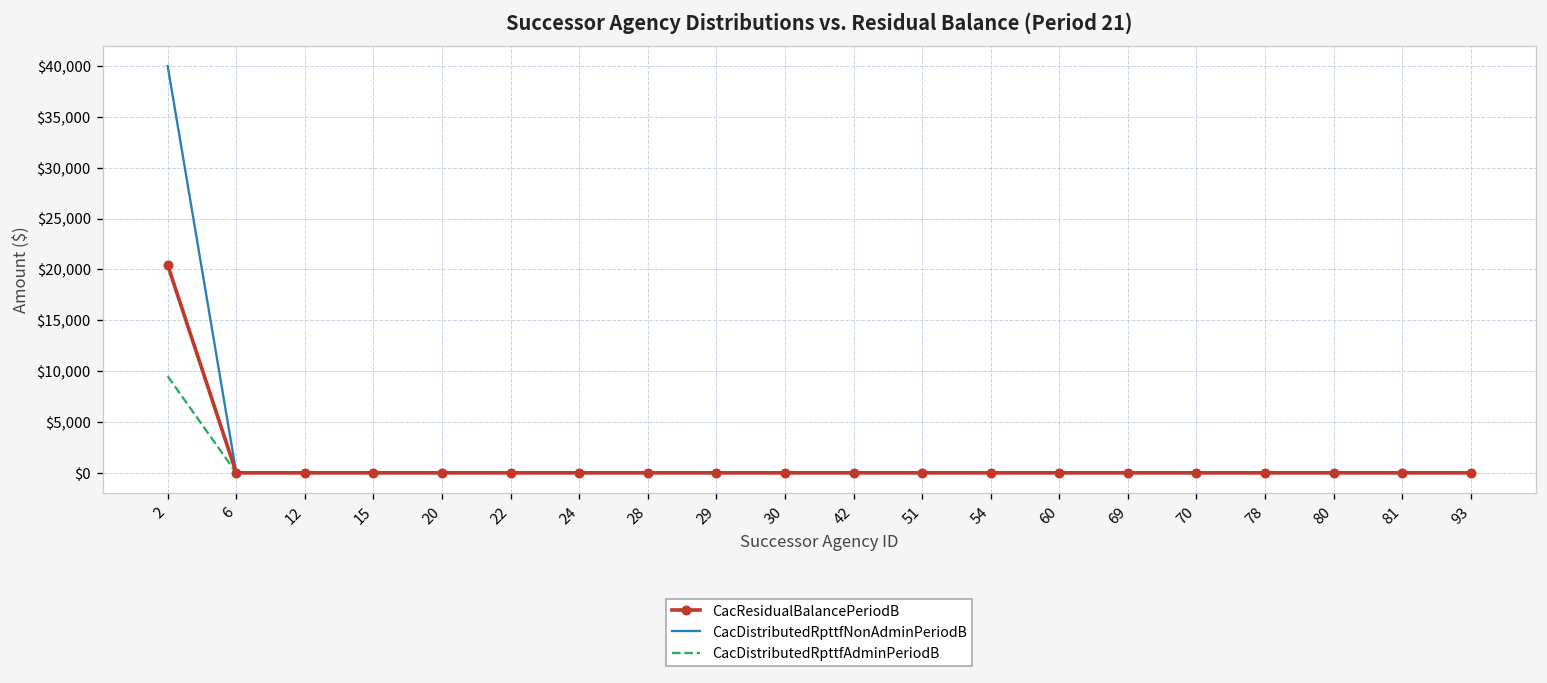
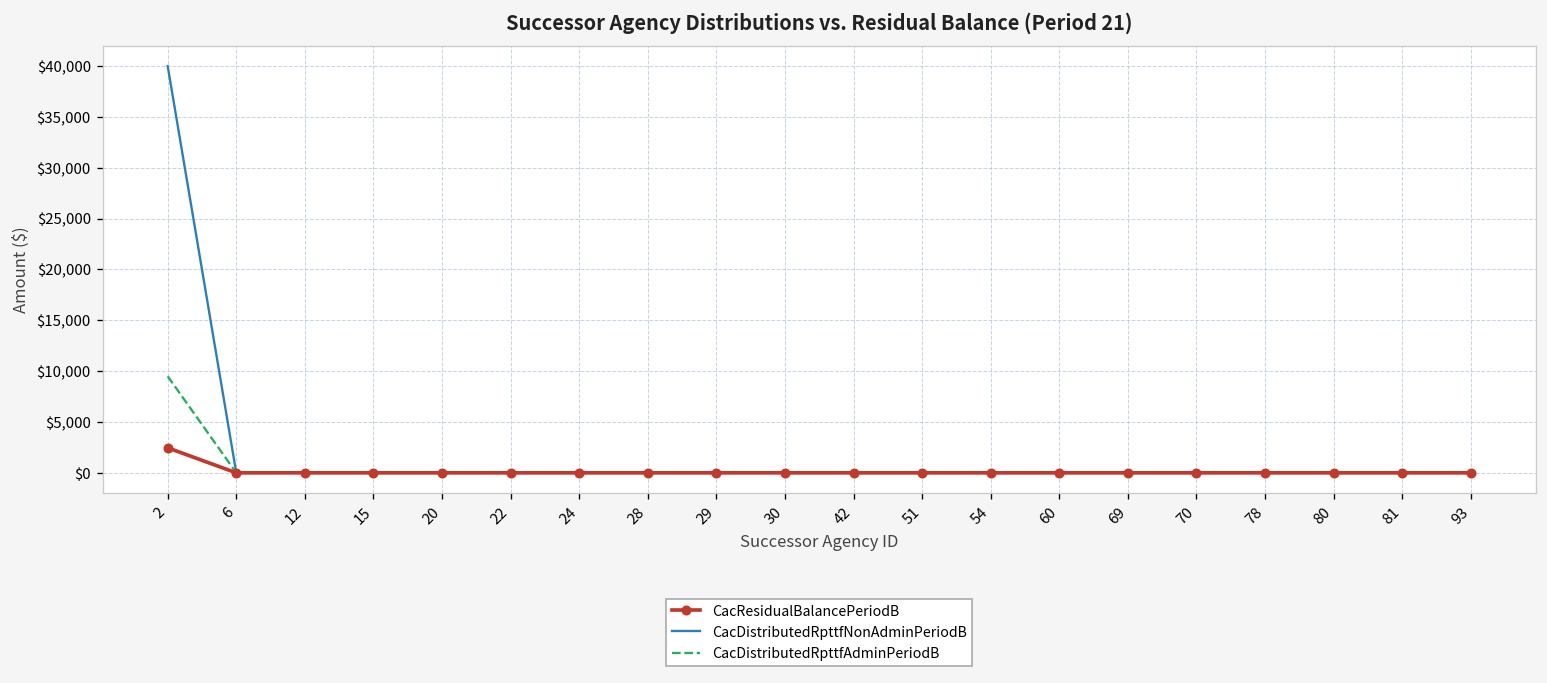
  {
    "CacResidualBalancePeriodB": {
-     "2": "$20,000"
+     "2": "$2,000"
    },
    "CacDistributedRpttfNonAdminPeriodB": {
      "2": "$40,000"
    },
    "CacDistributedRpttfAdminPeriodB": {
      "2": "$10,000"
    }
  }
